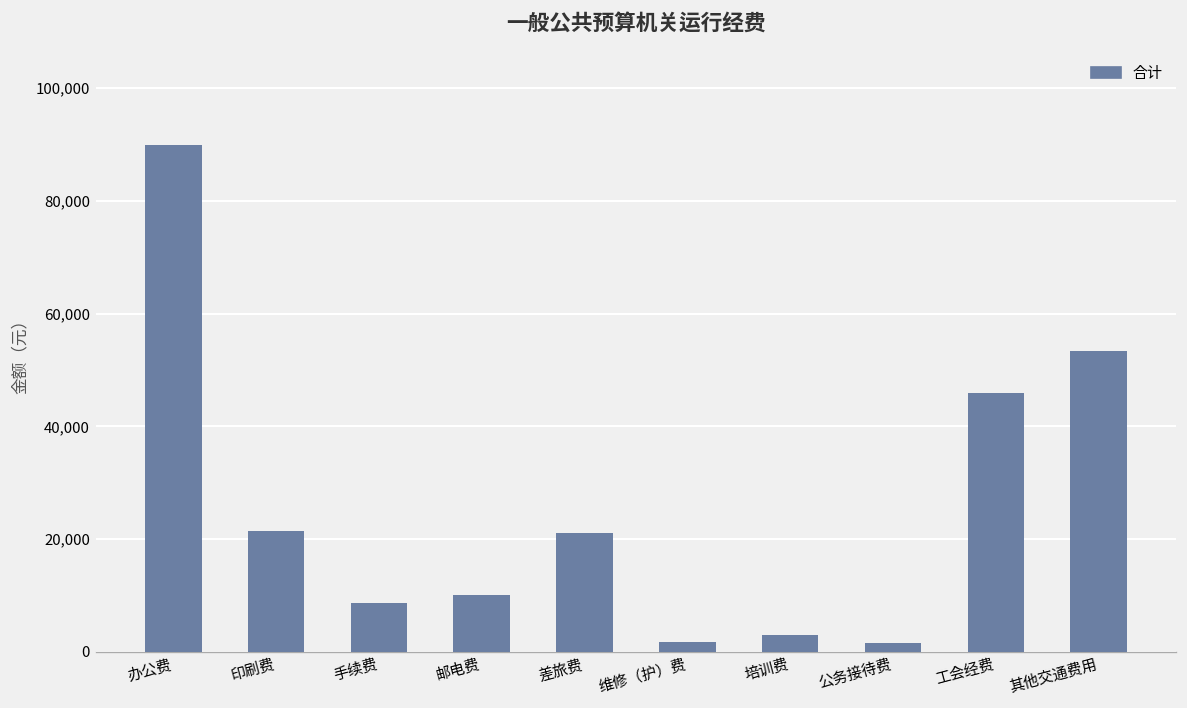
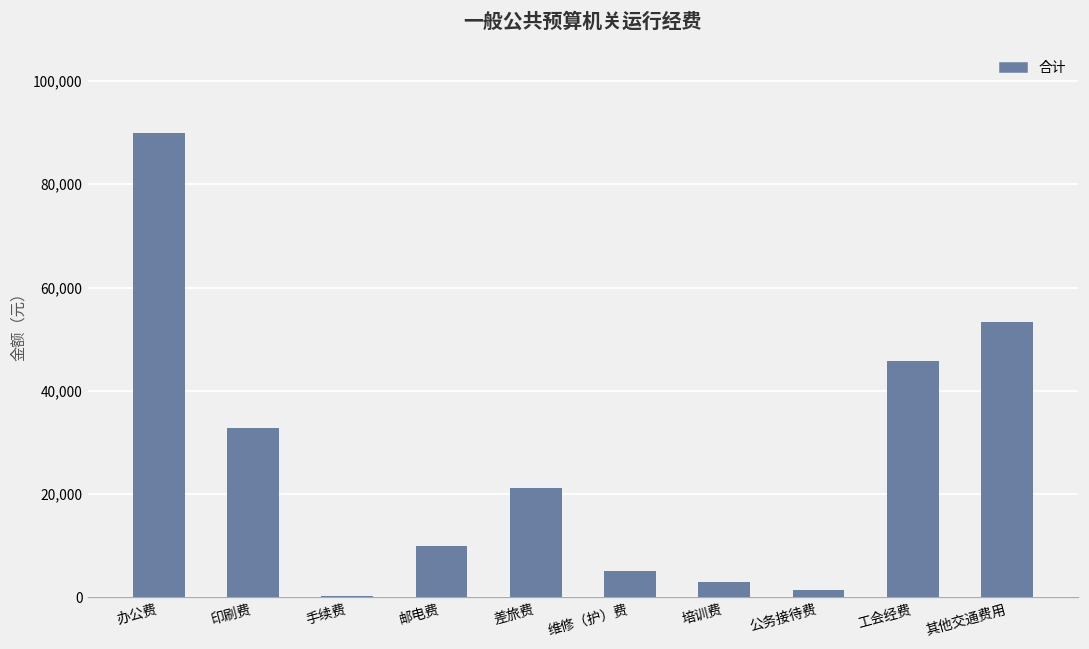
  {
    "办公费": "90,000",
-   "印刷费": "21,000",
-   "手续费": "9,000",
+   "印刷费": "33,000",
+   "手续费": "0",
    "邮电费": "10,000",
    "差旅费": "21,000",
-   "维修（护）费": "2,000",
+   "维修（护）费": "5,000",
    "培训费": "3,000",
    "公务接待费": "1,000",
    "工会经费": "46,000",
    "其他交通费用": "53,000"
  }
